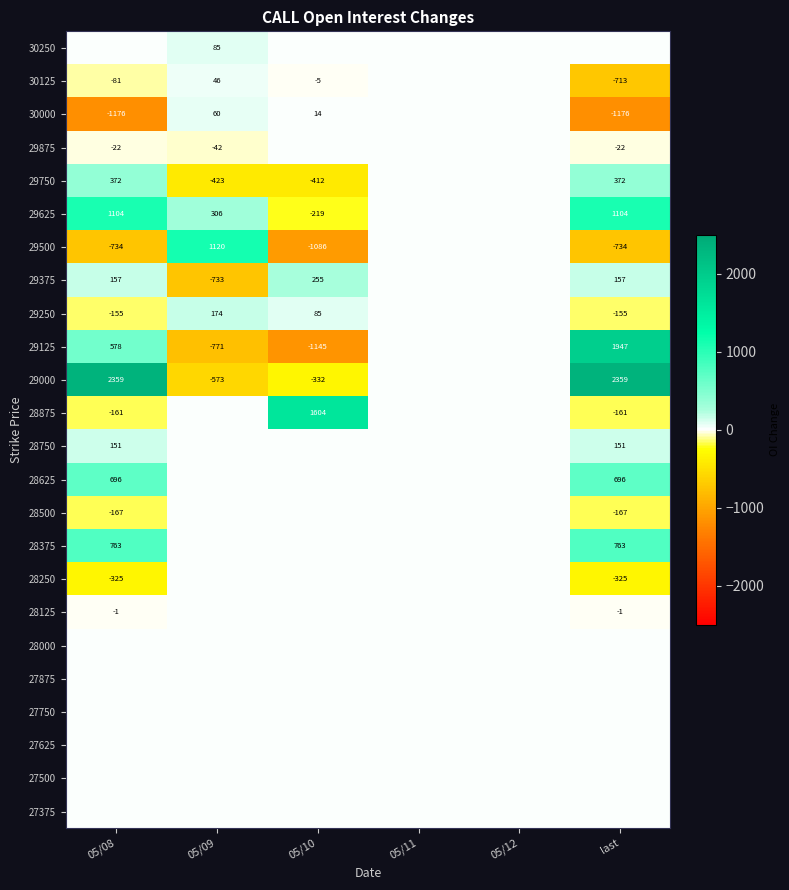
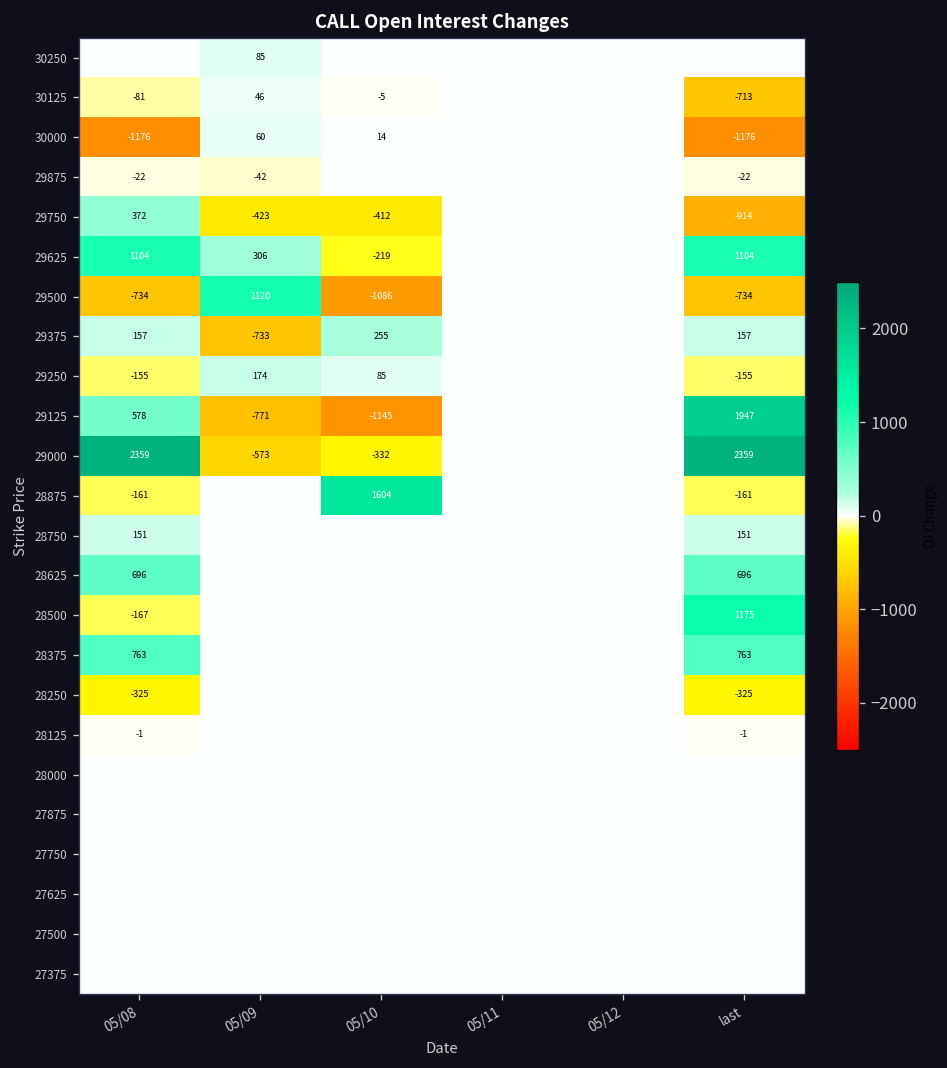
  {
    "30250": {
      "05/09": 85
    },
    "30125": {
      "05/08": -81,
      "05/09": 46,
      "05/10": -5,
      "last": -713
    },
    "30000": {
      "05/08": -1176,
      "05/09": 60,
      "05/10": 14,
      "last": -1176
    },
    "29875": {
      "05/08": -22,
      "05/09": -42,
      "last": -22
    },
    "29750": {
      "05/08": 372,
      "05/09": -423,
      "05/10": -412,
-     "last": 372
+     "last": -914
    },
    "29625": {
      "05/08": 1104,
      "05/09": 306,
      "05/10": -219,
      "last": 1104
    },
    "29500": {
      "05/08": -734,
      "05/09": 1120,
      "05/10": -1086,
      "last": -734
    },
    "29375": {
      "05/08": 157,
      "05/09": -733,
      "05/10": 255,
      "last": 157
    },
    "29250": {
      "05/08": -155,
      "05/09": 174,
      "05/10": 85,
      "last": -155
    },
    "29125": {
      "05/08": 578,
      "05/09": -771,
      "05/10": -1145,
      "last": 1947
    },
    "29000": {
      "05/08": 2359,
      "05/09": -573,
      "05/10": -332,
      "last": 2359
    },
    "28875": {
      "05/08": -161,
      "05/10": 1604,
      "last": -161
    },
    "28750": {
      "05/08": 151,
      "last": 151
    },
    "28625": {
      "05/08": 696,
      "last": 696
    },
    "28500": {
      "05/08": -167,
-     "last": -167
+     "last": 1175
    },
    "28375": {
      "05/08": 763,
      "last": 763
    },
    "28250": {
      "05/08": -325,
      "last": -325
    },
    "28125": {
      "05/08": -1,
      "last": -1
    }
  }
